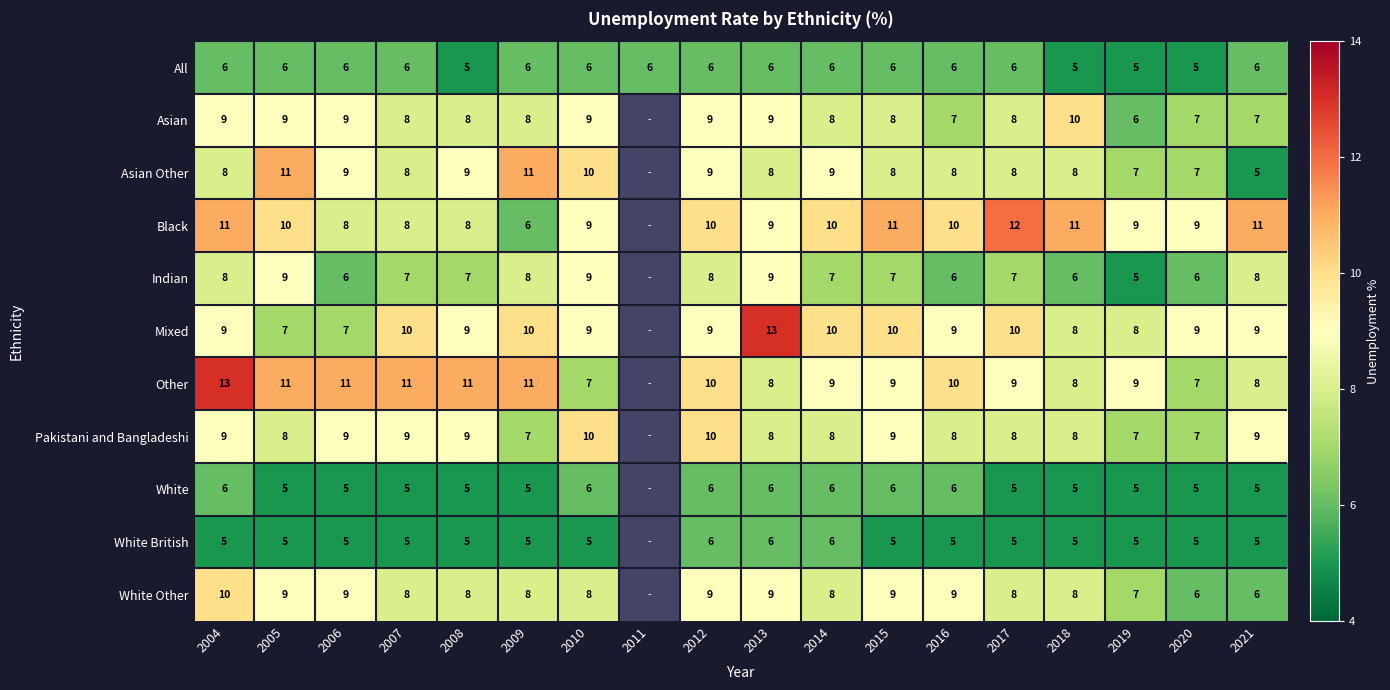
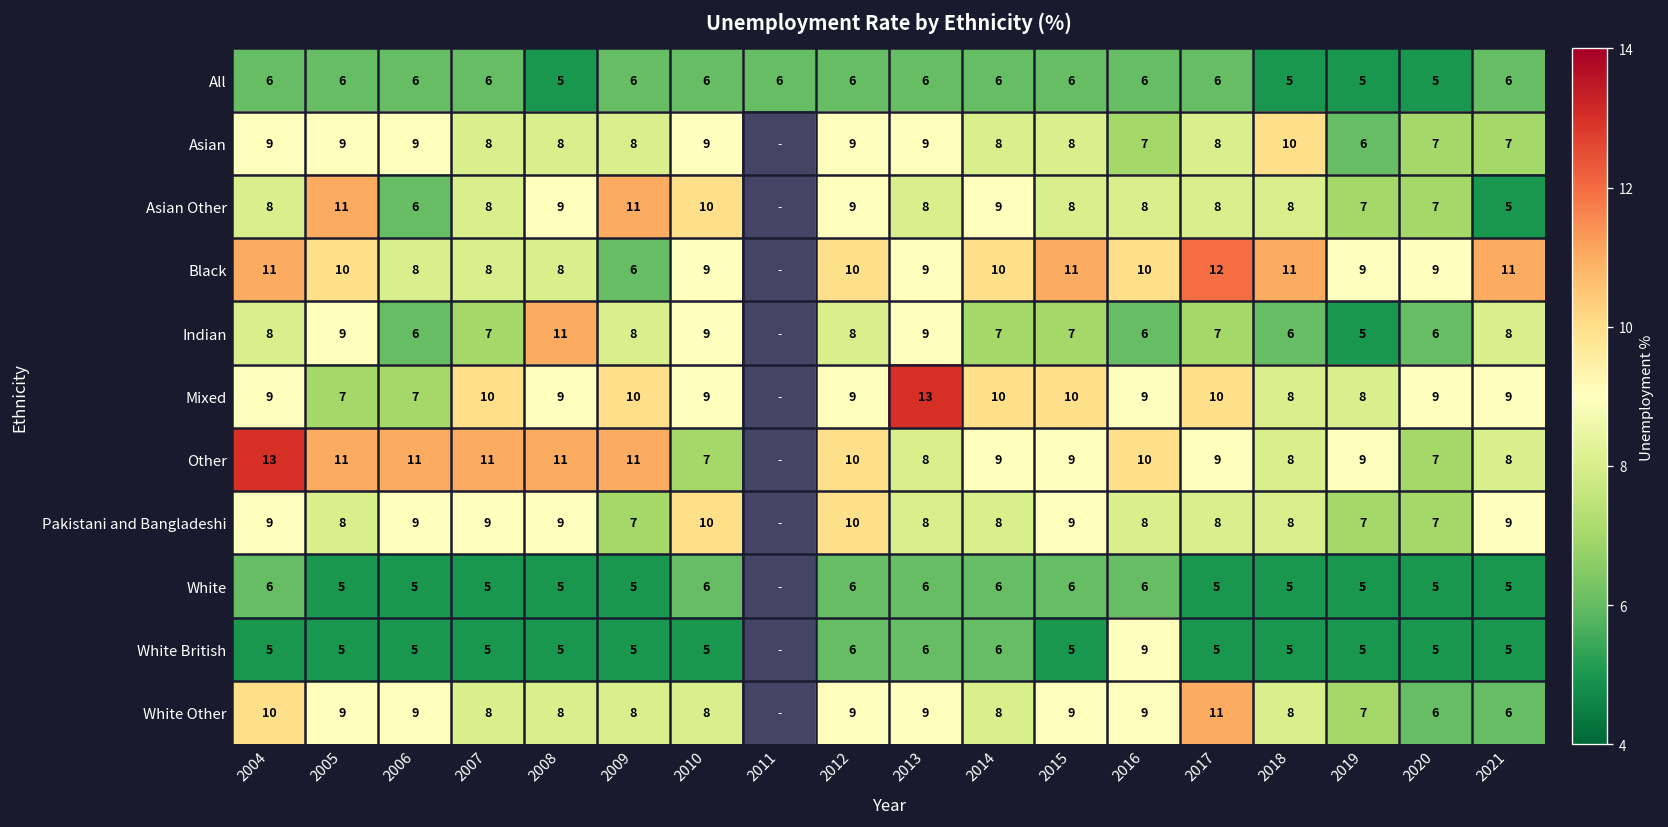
  {
    "All": {
      "2004": 6,
      "2005": 6,
      "2006": 6,
      "2007": 6,
      "2008": 5,
      "2009": 6,
      "2010": 6,
      "2011": 6,
      "2012": 6,
      "2013": 6,
      "2014": 6,
      "2015": 6,
      "2016": 6,
      "2017": 6,
      "2018": 5,
      "2019": 5,
      "2020": 5,
      "2021": 6
    },
    "Asian": {
      "2004": 9,
      "2005": 9,
      "2006": 9,
      "2007": 8,
      "2008": 8,
      "2009": 8,
      "2010": 9,
      "2012": 9,
      "2013": 9,
      "2014": 8,
      "2015": 8,
      "2016": 7,
      "2017": 8,
      "2018": 10,
      "2019": 6,
      "2020": 7,
      "2021": 7
    },
    "Asian Other": {
      "2004": 8,
      "2005": 11,
-     "2006": 9,
+     "2006": 6,
      "2007": 8,
      "2008": 9,
      "2009": 11,
      "2010": 10,
      "2012": 9,
      "2013": 8,
      "2014": 9,
      "2015": 8,
      "2016": 8,
      "2017": 8,
      "2018": 8,
      "2019": 7,
      "2020": 7,
      "2021": 5
    },
    "Black": {
      "2004": 11,
      "2005": 10,
      "2006": 8,
      "2007": 8,
      "2008": 8,
      "2009": 6,
      "2010": 9,
      "2012": 10,
      "2013": 9,
      "2014": 10,
      "2015": 11,
      "2016": 10,
      "2017": 12,
      "2018": 11,
      "2019": 9,
      "2020": 9,
      "2021": 11
    },
    "Indian": {
      "2004": 8,
      "2005": 9,
      "2006": 6,
      "2007": 7,
-     "2008": 7,
+     "2008": 11,
      "2009": 8,
      "2010": 9,
      "2012": 8,
      "2013": 9,
      "2014": 7,
      "2015": 7,
      "2016": 6,
      "2017": 7,
      "2018": 6,
      "2019": 5,
      "2020": 6,
      "2021": 8
    },
    "Mixed": {
      "2004": 9,
      "2005": 7,
      "2006": 7,
      "2007": 10,
      "2008": 9,
      "2009": 10,
      "2010": 9,
      "2012": 9,
      "2013": 13,
      "2014": 10,
      "2015": 10,
      "2016": 9,
      "2017": 10,
      "2018": 8,
      "2019": 8,
      "2020": 9,
      "2021": 9
    },
    "Other": {
      "2004": 13,
      "2005": 11,
      "2006": 11,
      "2007": 11,
      "2008": 11,
      "2009": 11,
      "2010": 7,
      "2012": 10,
      "2013": 8,
      "2014": 9,
      "2015": 9,
      "2016": 10,
      "2017": 9,
      "2018": 8,
      "2019": 9,
      "2020": 7,
      "2021": 8
    },
    "Pakistani and Bangladeshi": {
      "2004": 9,
      "2005": 8,
      "2006": 9,
      "2007": 9,
      "2008": 9,
      "2009": 7,
      "2010": 10,
      "2012": 10,
      "2013": 8,
      "2014": 8,
      "2015": 9,
      "2016": 8,
      "2017": 8,
      "2018": 8,
      "2019": 7,
      "2020": 7,
      "2021": 9
    },
    "White": {
      "2004": 6,
      "2005": 5,
      "2006": 5,
      "2007": 5,
      "2008": 5,
      "2009": 5,
      "2010": 6,
      "2012": 6,
      "2013": 6,
      "2014": 6,
      "2015": 6,
      "2016": 6,
      "2017": 5,
      "2018": 5,
      "2019": 5,
      "2020": 5,
      "2021": 5
    },
    "White British": {
      "2004": 5,
      "2005": 5,
      "2006": 5,
      "2007": 5,
      "2008": 5,
      "2009": 5,
      "2010": 5,
      "2012": 6,
      "2013": 6,
      "2014": 6,
      "2015": 5,
-     "2016": 5,
+     "2016": 9,
      "2017": 5,
      "2018": 5,
      "2019": 5,
      "2020": 5,
      "2021": 5
    },
    "White Other": {
      "2004": 10,
      "2005": 9,
      "2006": 9,
      "2007": 8,
      "2008": 8,
      "2009": 8,
      "2010": 8,
      "2012": 9,
      "2013": 9,
      "2014": 8,
      "2015": 9,
      "2016": 9,
-     "2017": 8,
+     "2017": 11,
      "2018": 8,
      "2019": 7,
      "2020": 6,
      "2021": 6
    }
  }
